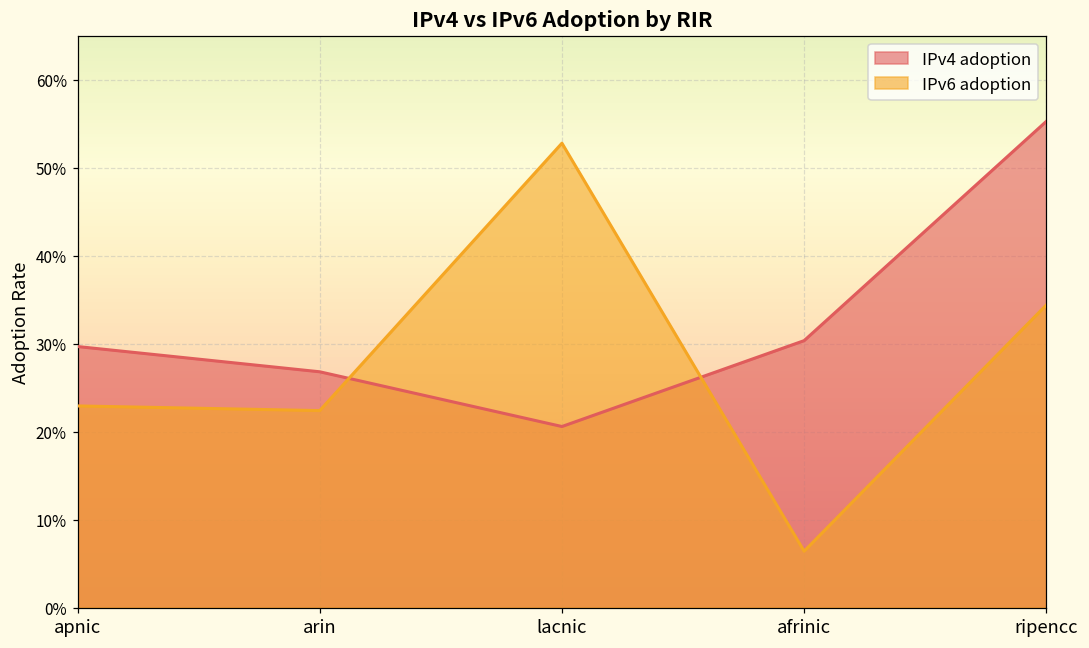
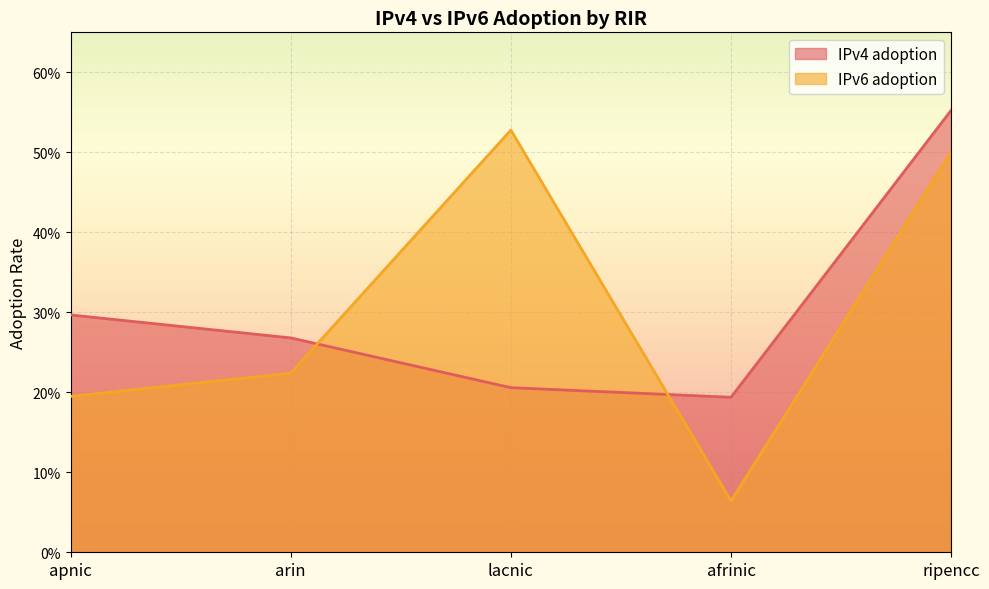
  {
    "IPv4 adoption": {
      "apnic": "30%",
      "arin": "27%",
      "lacnic": "21%",
-     "afrinic": "30%",
+     "afrinic": "19%",
      "ripencc": "55%"
    },
    "IPv6 adoption": {
-     "apnic": "23%",
+     "apnic": "19%",
      "arin": "22%",
      "lacnic": "53%",
      "afrinic": "6%",
-     "ripencc": "34%"
+     "ripencc": "50%"
    }
  }
